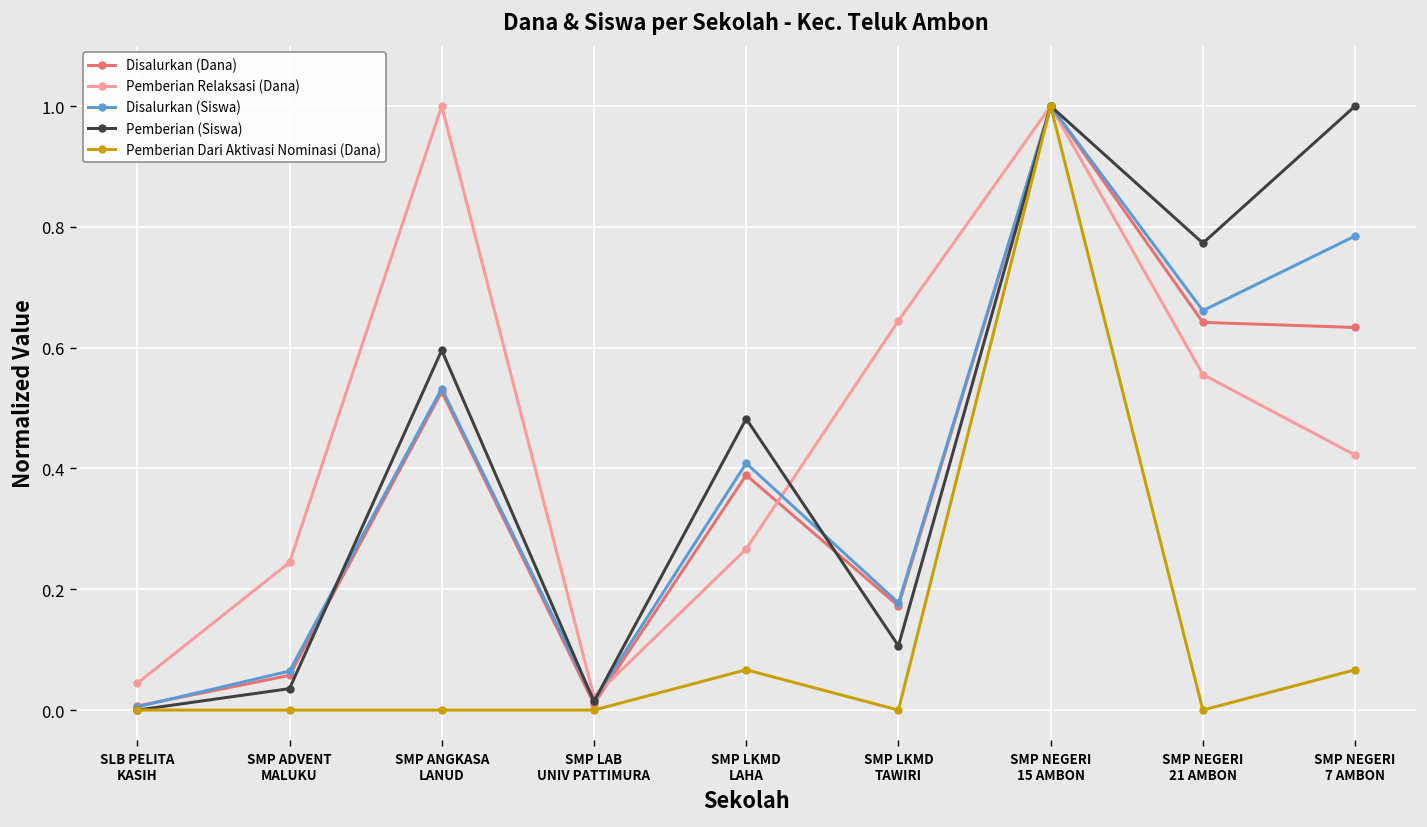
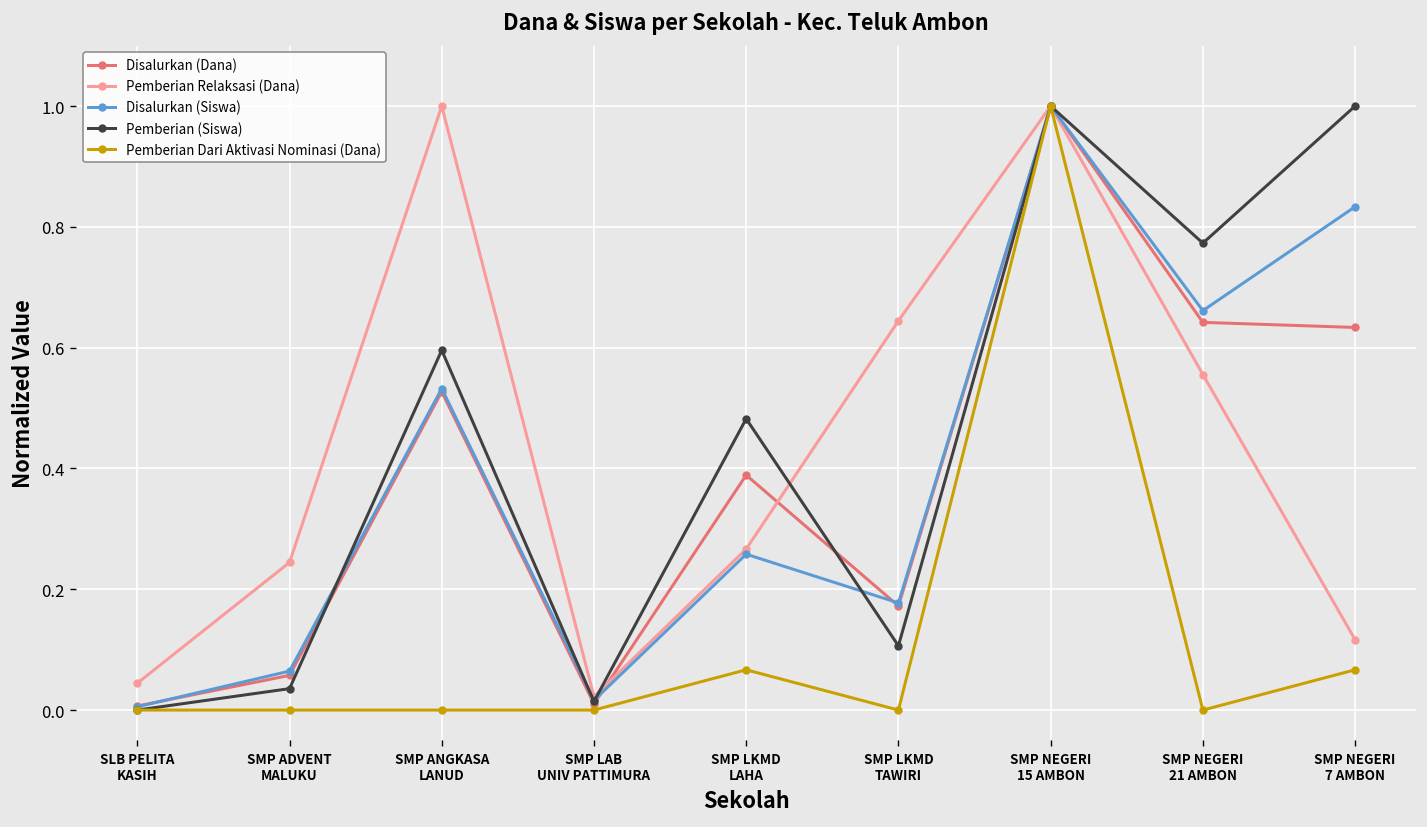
  {
    "Disalurkan (Dana)": {
      "SMP ADVENT MALUKU": 0.06,
      "SMP ANGKASA LANUD": 0.53,
      "SMP LKMD LAHA": 0.39,
      "SMP NEGERI 21 AMBON": 0.64,
      "SMP NEGERI 7 AMBON": 0.63
    },
    "Pemberian Relaksasi (Dana)": {
      "SLB PELITA KASIH": 0.04,
      "SMP ADVENT MALUKU": 0.24,
      "SMP ANGKASA LANUD": 1.00,
      "SMP LAB UNIV PATTIMURA": 0.02,
      "SMP LKMD LAHA": 0.27,
      "SMP LKMD TAWIRI": 0.64,
      "SMP NEGERI 21 AMBON": 0.56,
-     "SMP NEGERI 7 AMBON": 0.42
+     "SMP NEGERI 7 AMBON": 0.12
    },
    "Disalurkan (Siswa)": {
      "SMP ADVENT MALUKU": 0.06,
      "SMP ANGKASA LANUD": 0.53,
-     "SMP LKMD LAHA": 0.41,
+     "SMP LKMD LAHA": 0.26,
      "SMP NEGERI 21 AMBON": 0.66,
-     "SMP NEGERI 7 AMBON": 0.78
+     "SMP NEGERI 7 AMBON": 0.83
    },
    "Pemberian (Siswa)": {
      "SMP ADVENT MALUKU": 0.04,
      "SMP ANGKASA LANUD": 0.60,
      "SMP LKMD LAHA": 0.48,
      "SMP LKMD TAWIRI": 0.11,
      "SMP NEGERI 21 AMBON": 0.77,
      "SMP NEGERI 7 AMBON": 1.00
    },
    "Pemberian Dari Aktivasi Nominasi (Dana)": {
      "SMP ADVENT MALUKU": 0.00,
      "SMP ANGKASA LANUD": 0.00,
      "SMP LAB UNIV PATTIMURA": 0.00,
      "SMP LKMD LAHA": 0.07,
      "SMP LKMD TAWIRI": 0.00,
      "SMP NEGERI 21 AMBON": 0.00,
      "SMP NEGERI 7 AMBON": 0.07
    }
  }
